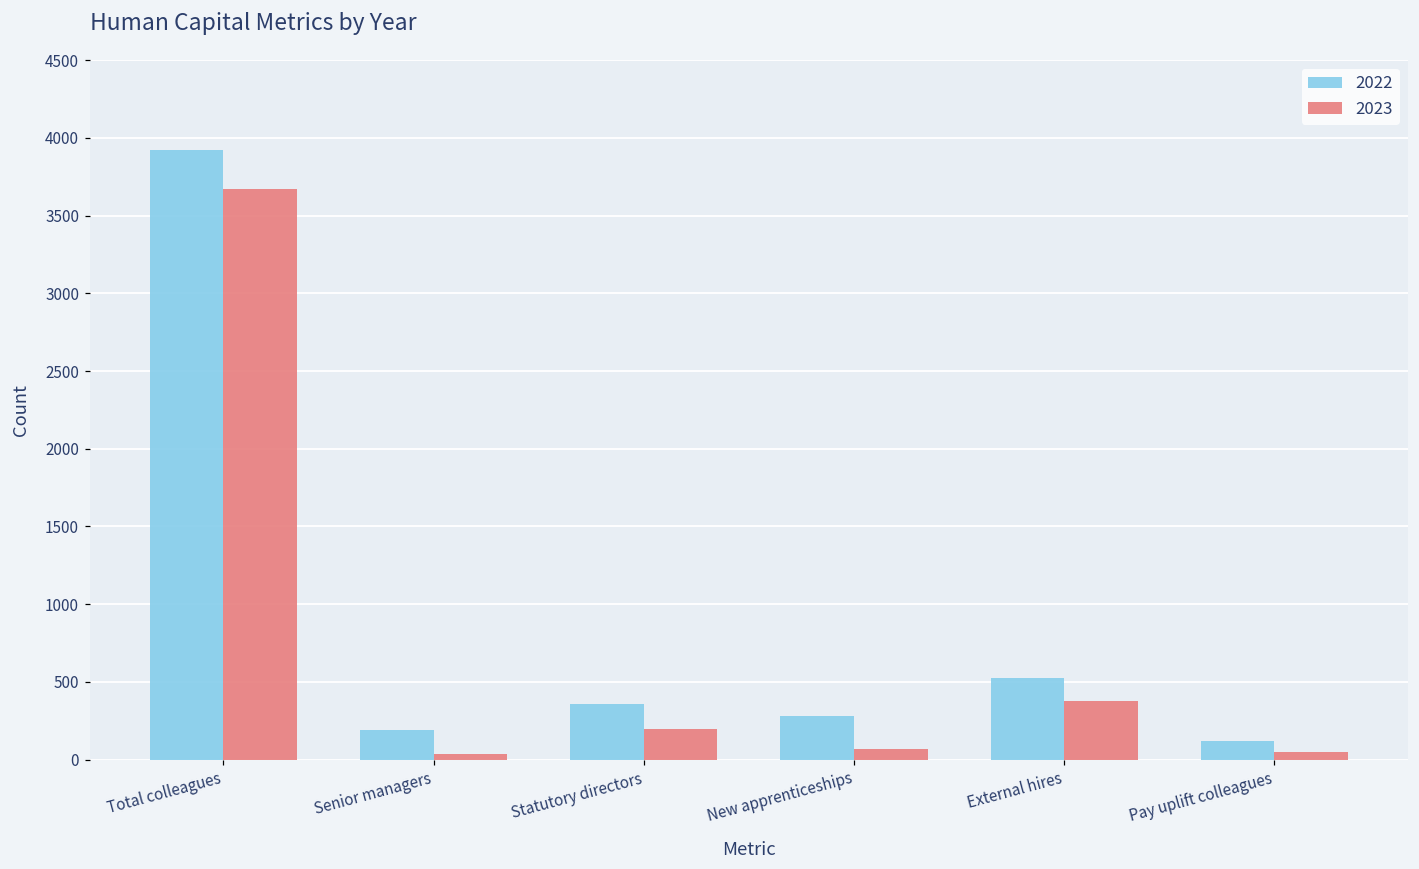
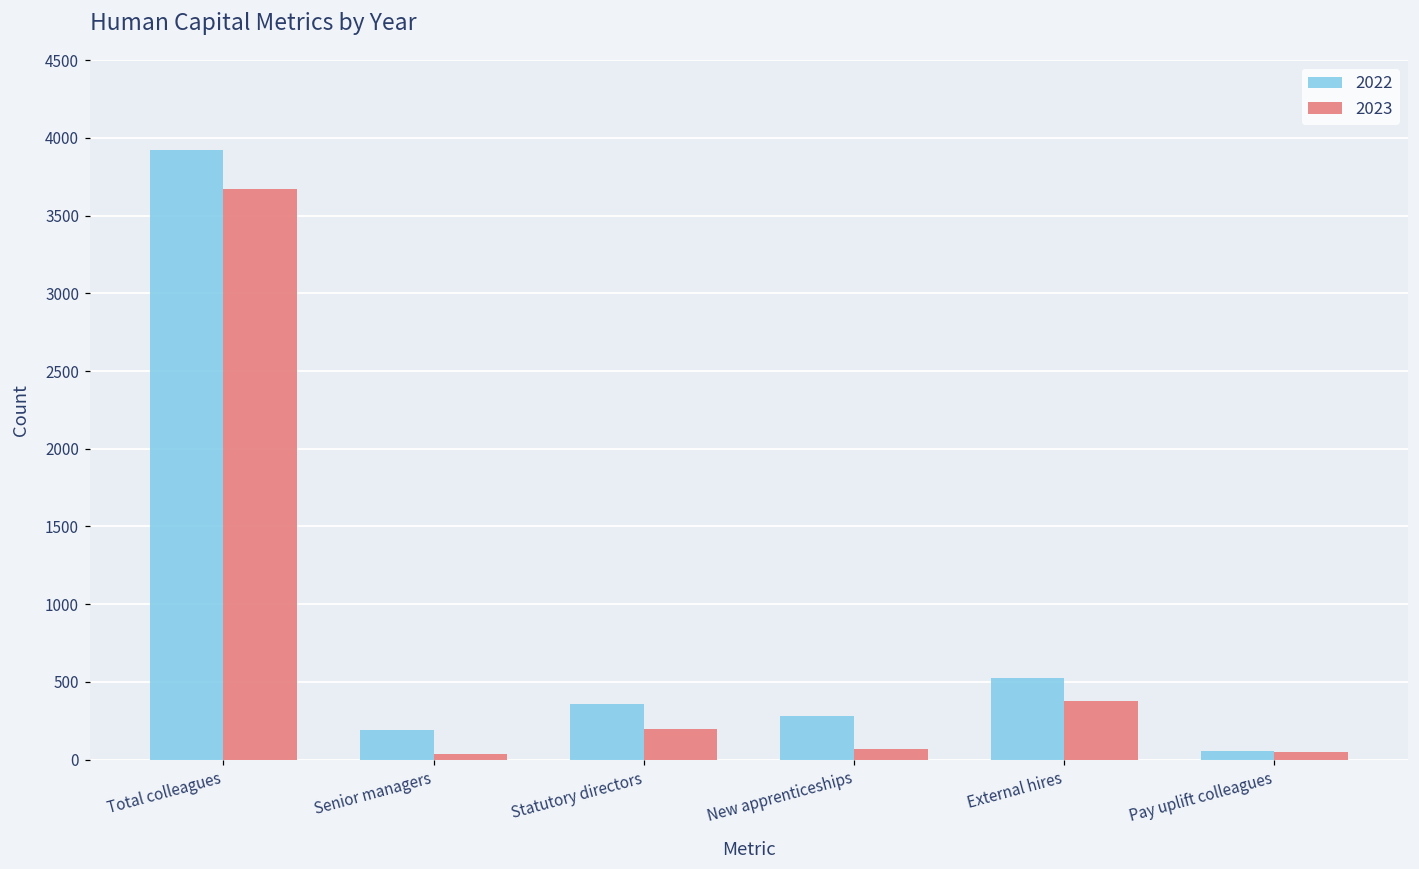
  {
    "2022": {
      "Total colleagues": 3920,
      "Senior managers": 190,
      "Statutory directors": 360,
      "New apprenticeships": 280,
      "External hires": 530,
-     "Pay uplift colleagues": 120
+     "Pay uplift colleagues": 60
    },
    "2023": {
      "Total colleagues": 3670,
      "Senior managers": 40,
      "Statutory directors": 200,
      "New apprenticeships": 70,
      "External hires": 380,
      "Pay uplift colleagues": 50
    }
  }
